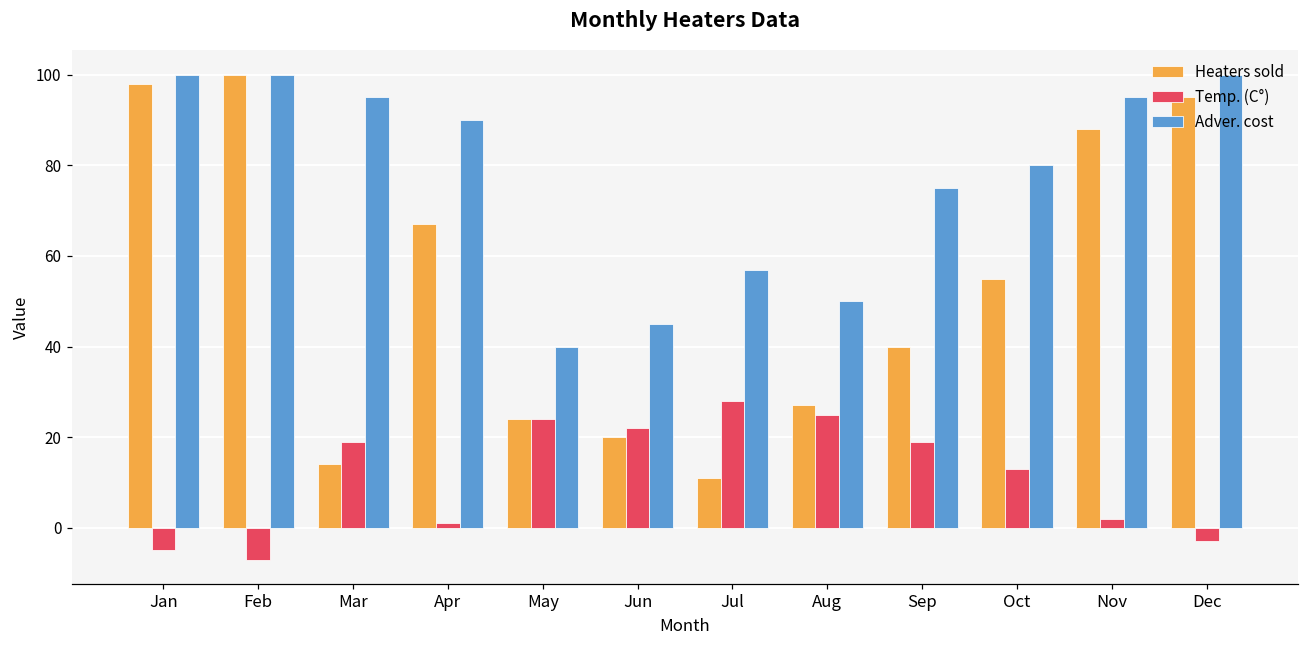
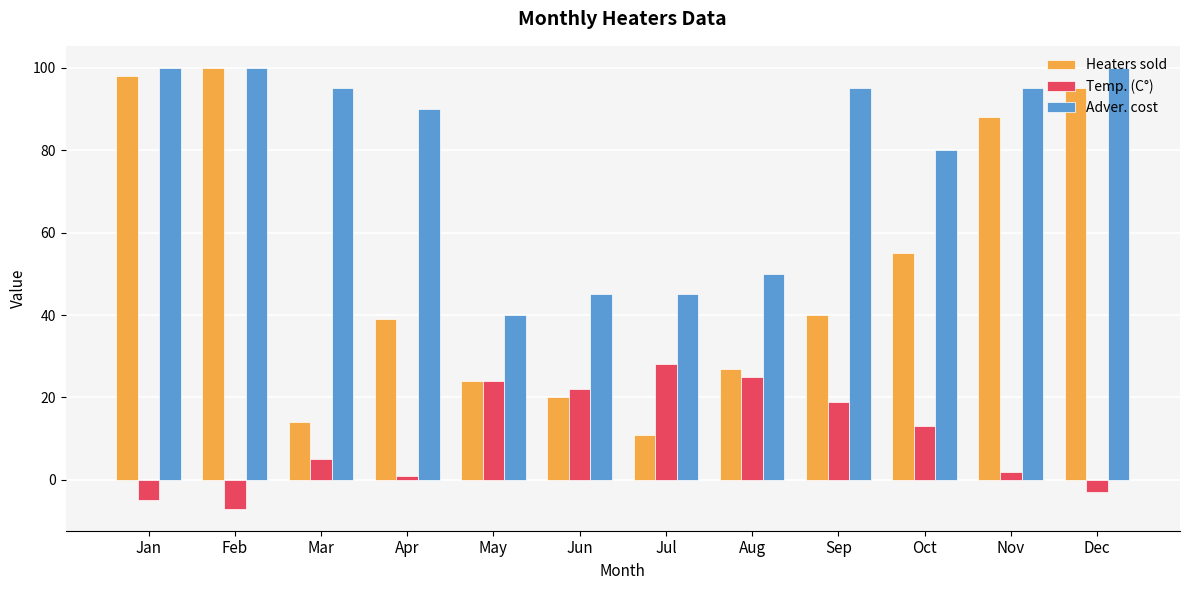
  {
    "Heaters sold": {
      "Jan": 98,
      "Feb": 100,
      "Mar": 14,
-     "Apr": 67,
+     "Apr": 39,
      "May": 24,
      "Jun": 20,
      "Jul": 11,
      "Aug": 27,
      "Sep": 40,
      "Oct": 55,
      "Nov": 88,
      "Dec": 95
    },
    "Temp. (C°)": {
      "Jan": -5,
      "Feb": -7,
-     "Mar": 19,
+     "Mar": 5,
      "Apr": 1,
      "May": 24,
      "Jun": 22,
      "Jul": 28,
      "Aug": 25,
      "Sep": 19,
      "Oct": 13,
      "Nov": 2,
      "Dec": -3
    },
    "Adver. cost": {
      "Jan": 100,
      "Feb": 100,
      "Mar": 95,
      "Apr": 90,
      "May": 40,
      "Jun": 45,
-     "Jul": 57,
+     "Jul": 45,
      "Aug": 50,
-     "Sep": 75,
+     "Sep": 95,
      "Oct": 80,
      "Nov": 95,
      "Dec": 100
    }
  }
